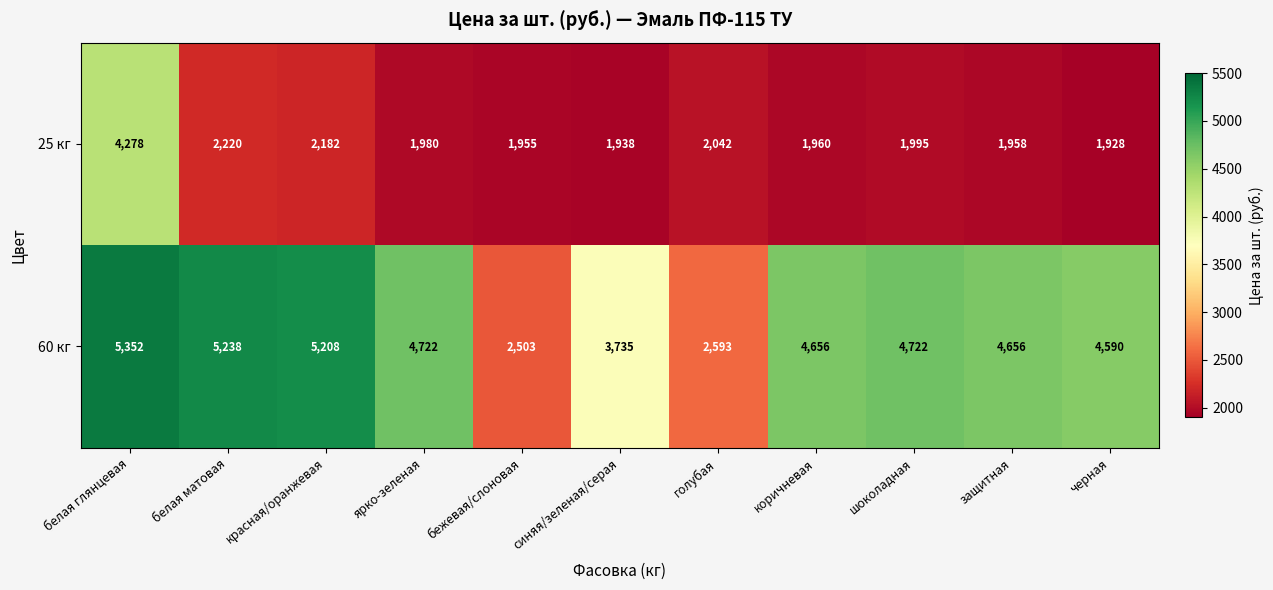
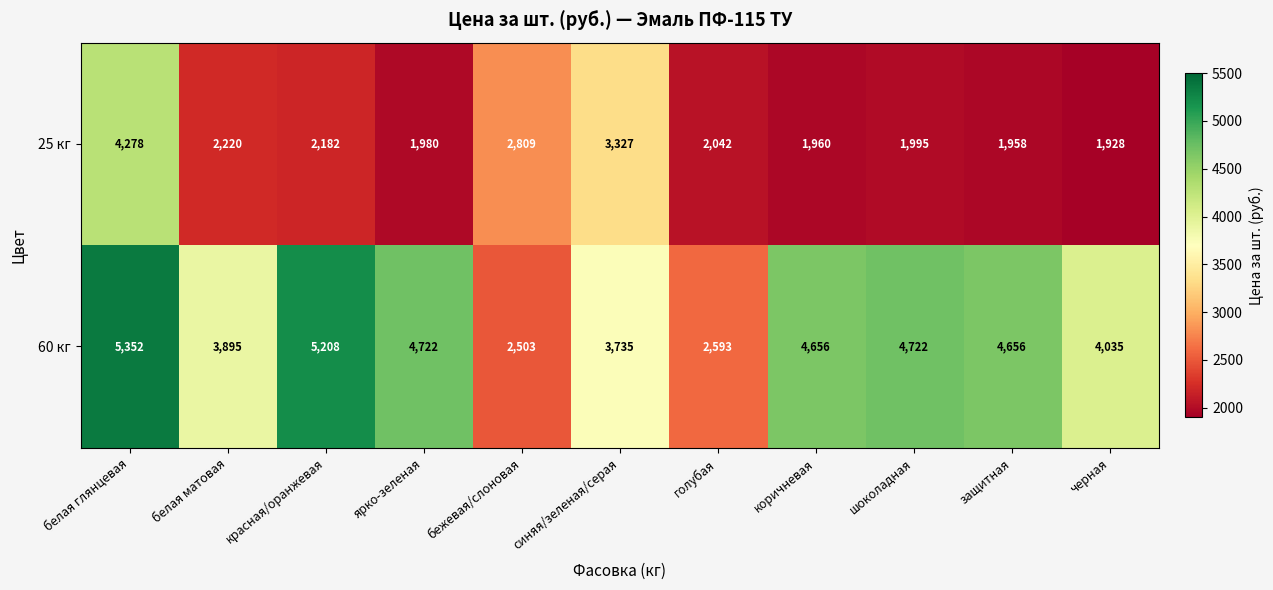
  {
    "25 кг": {
      "белая глянцевая": "4,278",
      "белая матовая": "2,220",
      "красная/оранжевая": "2,182",
      "ярко-зеленая": "1,980",
-     "бежевая/слоновая": "1,955",
-     "синяя/зеленая/серая": "1,938",
+     "бежевая/слоновая": "2,809",
+     "синяя/зеленая/серая": "3,327",
      "голубая": "2,042",
      "коричневая": "1,960",
      "шоколадная": "1,995",
      "защитная": "1,958",
      "черная": "1,928"
    },
    "60 кг": {
      "белая глянцевая": "5,352",
-     "белая матовая": "5,238",
+     "белая матовая": "3,895",
      "красная/оранжевая": "5,208",
      "ярко-зеленая": "4,722",
      "бежевая/слоновая": "2,503",
      "синяя/зеленая/серая": "3,735",
      "голубая": "2,593",
      "коричневая": "4,656",
      "шоколадная": "4,722",
      "защитная": "4,656",
-     "черная": "4,590"
+     "черная": "4,035"
    }
  }
